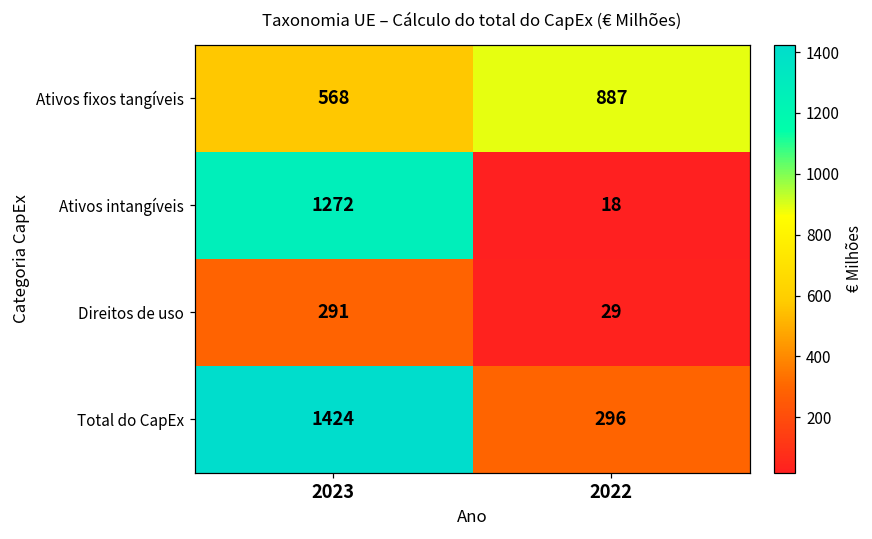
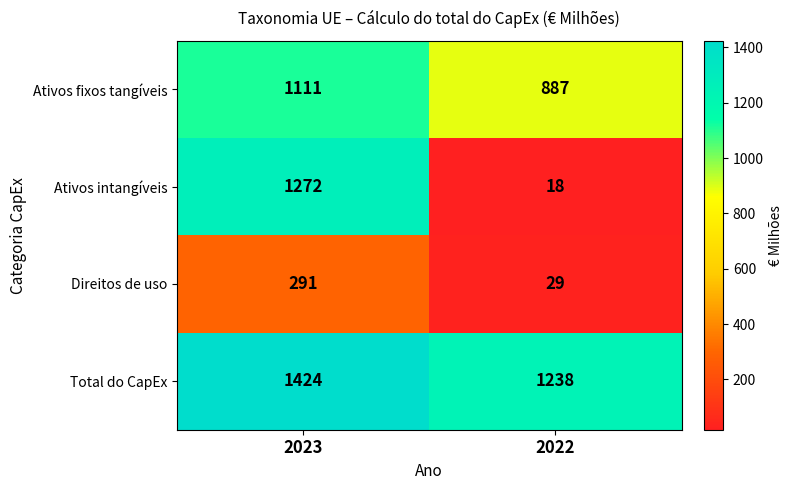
  {
    "Ativos fixos tangíveis": {
-     "2023": 568,
+     "2023": 1111,
      "2022": 887
    },
    "Ativos intangíveis": {
      "2023": 1272,
      "2022": 18
    },
    "Direitos de uso": {
      "2023": 291,
      "2022": 29
    },
    "Total do CapEx": {
      "2023": 1424,
-     "2022": 296
+     "2022": 1238
    }
  }
